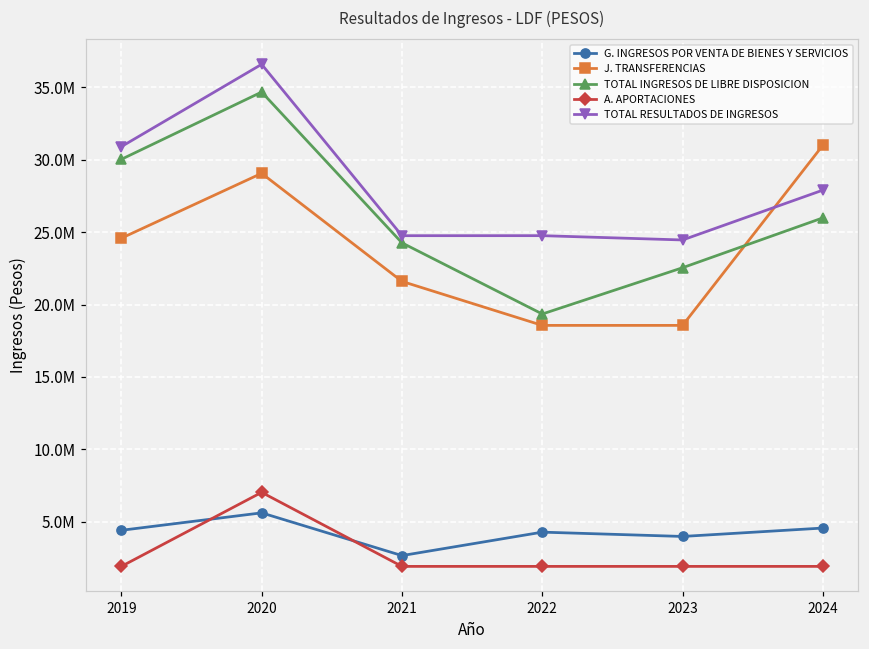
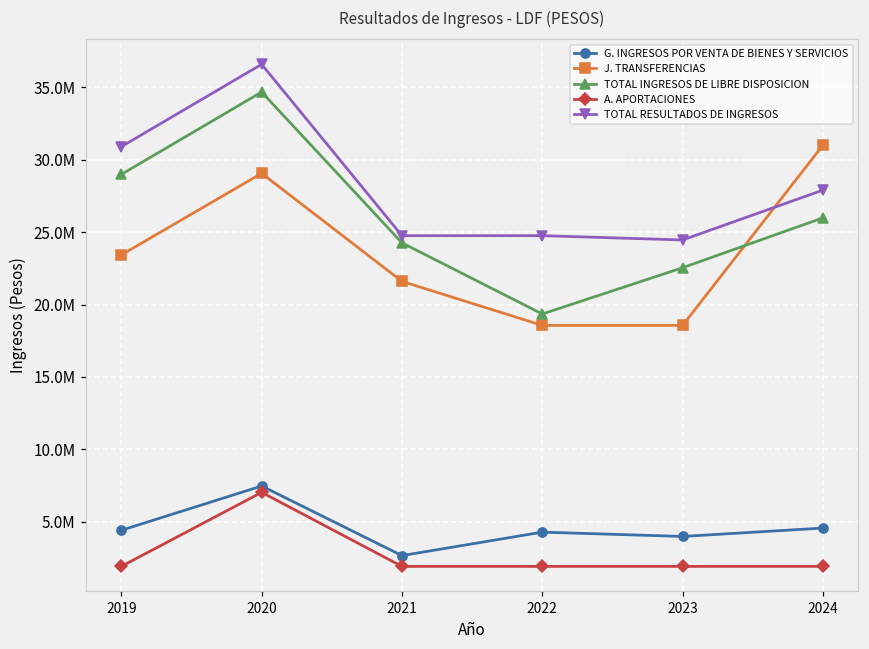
  {
    "G. INGRESOS POR VENTA DE BIENES Y SERVICIOS": {
      "2019": 4400000,
-     "2020": 5600000,
+     "2020": 7500000,
      "2021": 2700000,
      "2022": 4300000,
      "2023": 4000000,
      "2024": 4600000
    },
    "J. TRANSFERENCIAS": {
-     "2019": 24600000,
+     "2019": 23400000,
      "2020": 29100000,
      "2021": 21600000,
      "2022": 18600000,
      "2023": 18600000,
      "2024": 31000000
    },
    "TOTAL INGRESOS DE LIBRE DISPOSICION": {
-     "2019": 30000000,
+     "2019": 29000000,
      "2020": 34700000,
      "2021": 24300000,
      "2022": 19400000,
      "2023": 22500000,
      "2024": 26000000
    },
    "A. APORTACIONES": {
      "2019": 1900000,
      "2020": 7000000,
      "2021": 1900000,
      "2022": 1900000,
      "2023": 1900000,
      "2024": 1900000
    },
    "TOTAL RESULTADOS DE INGRESOS": {
      "2019": 30900000,
      "2020": 36600000,
      "2021": 24800000,
      "2022": 24800000,
      "2023": 24500000,
      "2024": 27900000
    }
  }
